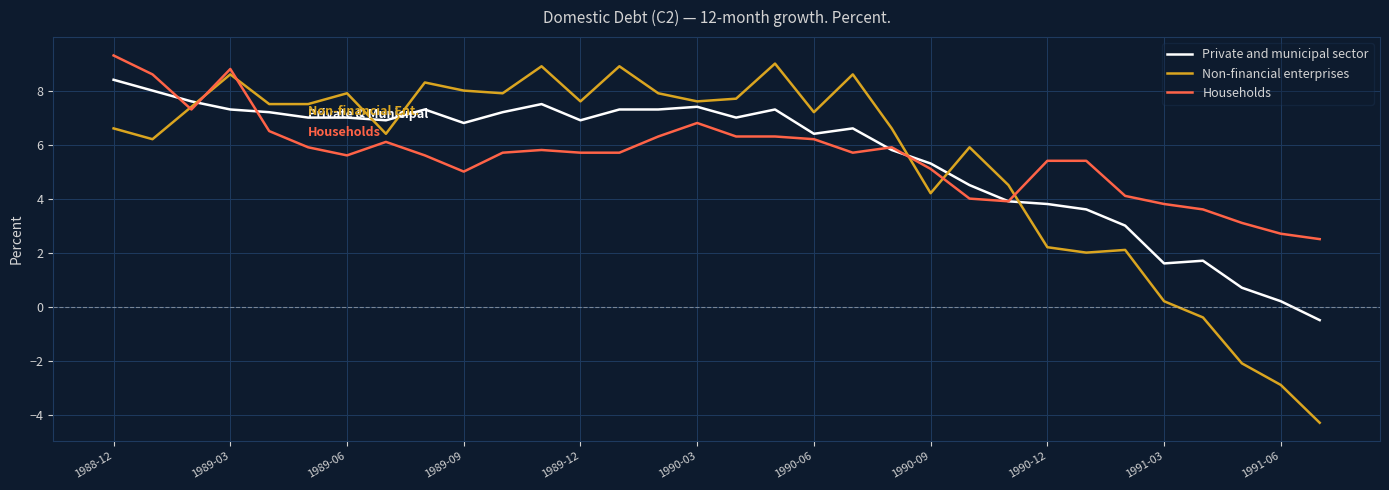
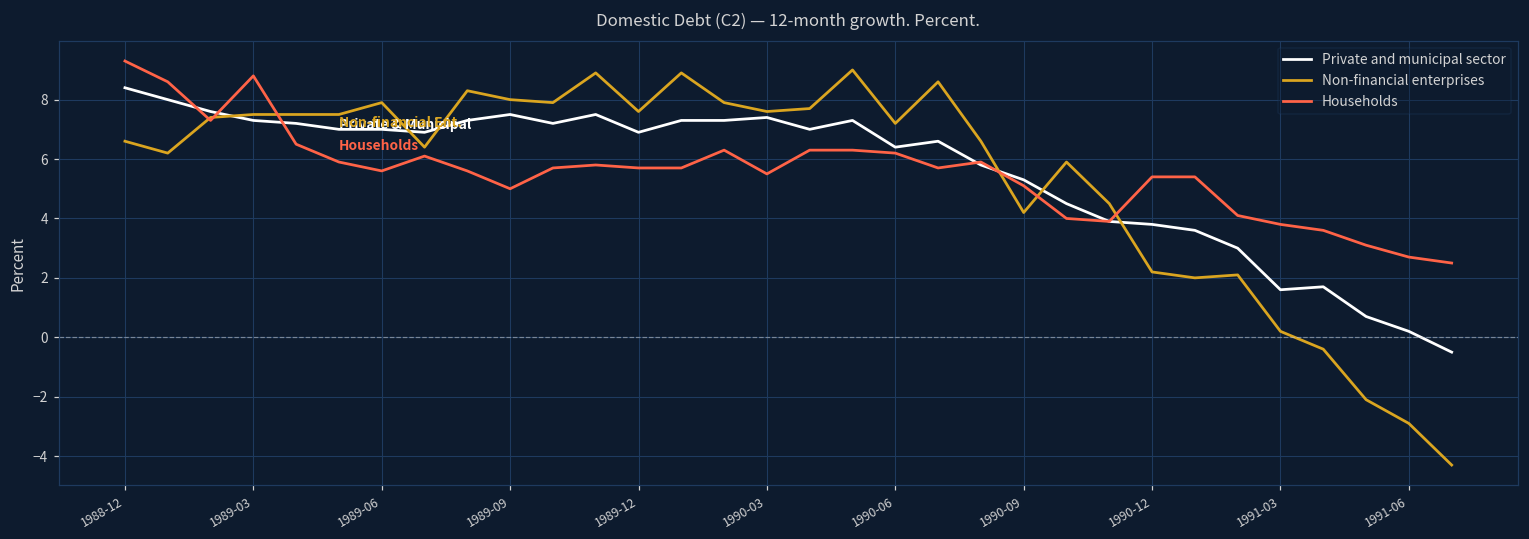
  {
    "Private and municipal sector": {
      "1988-12": 8.4,
      "1989-03": 7.3,
      "1989-06": 7.0,
-     "1989-09": 6.8,
+     "1989-09": 7.5,
      "1989-12": 6.9,
      "1990-03": 7.4,
      "1990-06": 6.4,
      "1990-09": 5.3,
      "1990-12": 3.8,
      "1991-03": 1.6,
      "1991-06": 0.2
    },
    "Non-financial enterprises": {
      "1988-12": 6.6,
-     "1989-03": 8.6,
+     "1989-03": 7.5,
      "1989-06": 7.9,
      "1989-09": 8.0,
      "1989-12": 7.6,
      "1990-03": 7.6,
      "1990-06": 7.2,
      "1990-09": 4.2,
      "1990-12": 2.2,
      "1991-03": 0.2,
      "1991-06": -2.9
    },
    "Households": {
      "1988-12": 9.3,
      "1989-03": 8.8,
      "1989-06": 5.6,
      "1989-09": 5.0,
      "1989-12": 5.7,
-     "1990-03": 6.8,
+     "1990-03": 5.5,
      "1990-06": 6.2,
      "1990-09": 5.1,
      "1990-12": 5.4,
      "1991-03": 3.8,
      "1991-06": 2.7
    }
  }
